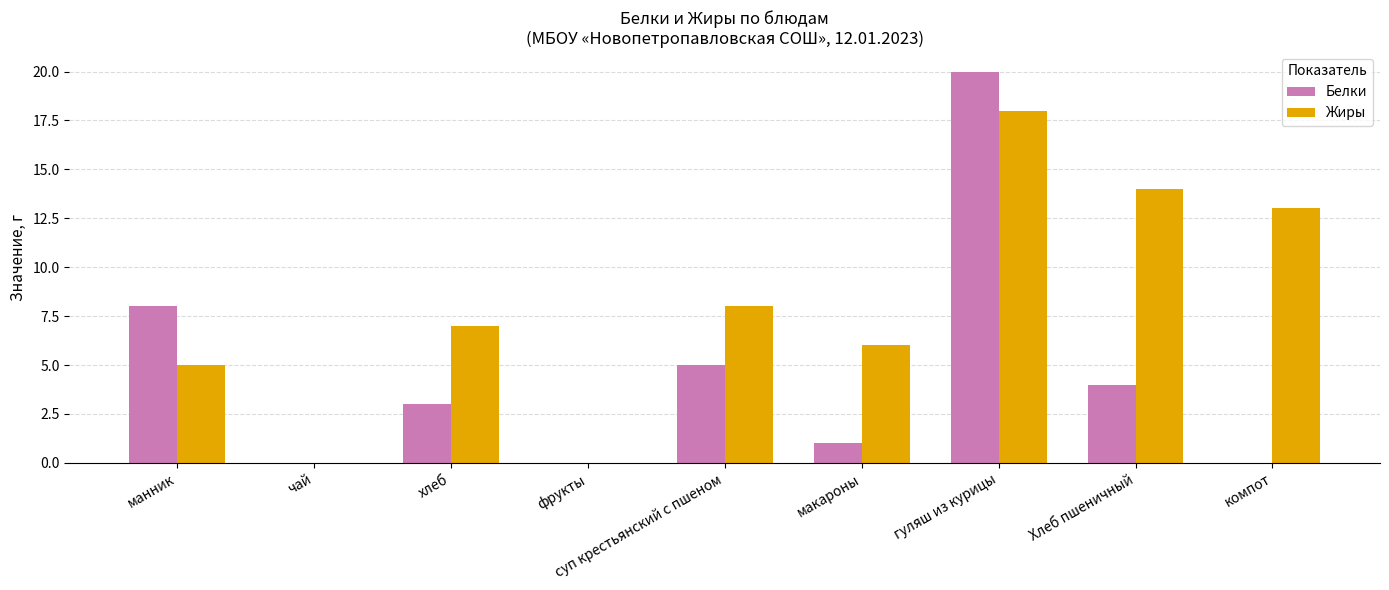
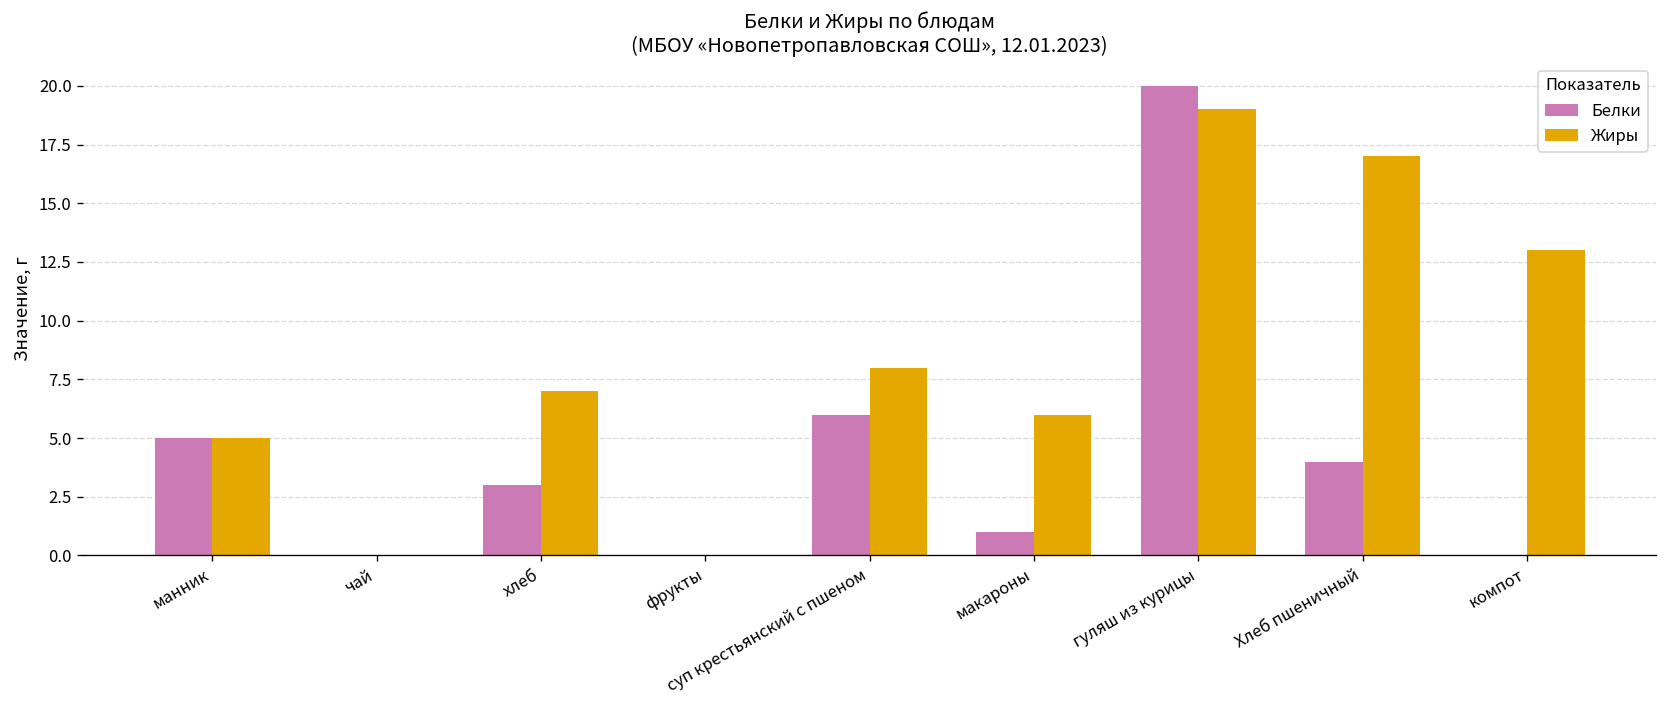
  {
    "Белки": {
-     "манник": 8,
+     "манник": 5,
      "чай": 0,
      "хлеб": 3,
      "фрукты": 0,
-     "суп крестьянский с пшеном": 5,
+     "суп крестьянский с пшеном": 6,
      "макароны": 1,
      "гуляш из курицы": 20,
      "Хлеб пшеничный": 4,
      "компот": 0
    },
    "Жиры": {
      "манник": 5,
      "чай": 0,
      "хлеб": 7,
      "фрукты": 0,
      "суп крестьянский с пшеном": 8,
      "макароны": 6,
-     "гуляш из курицы": 18,
-     "Хлеб пшеничный": 14,
+     "гуляш из курицы": 19,
+     "Хлеб пшеничный": 17,
      "компот": 13
    }
  }
